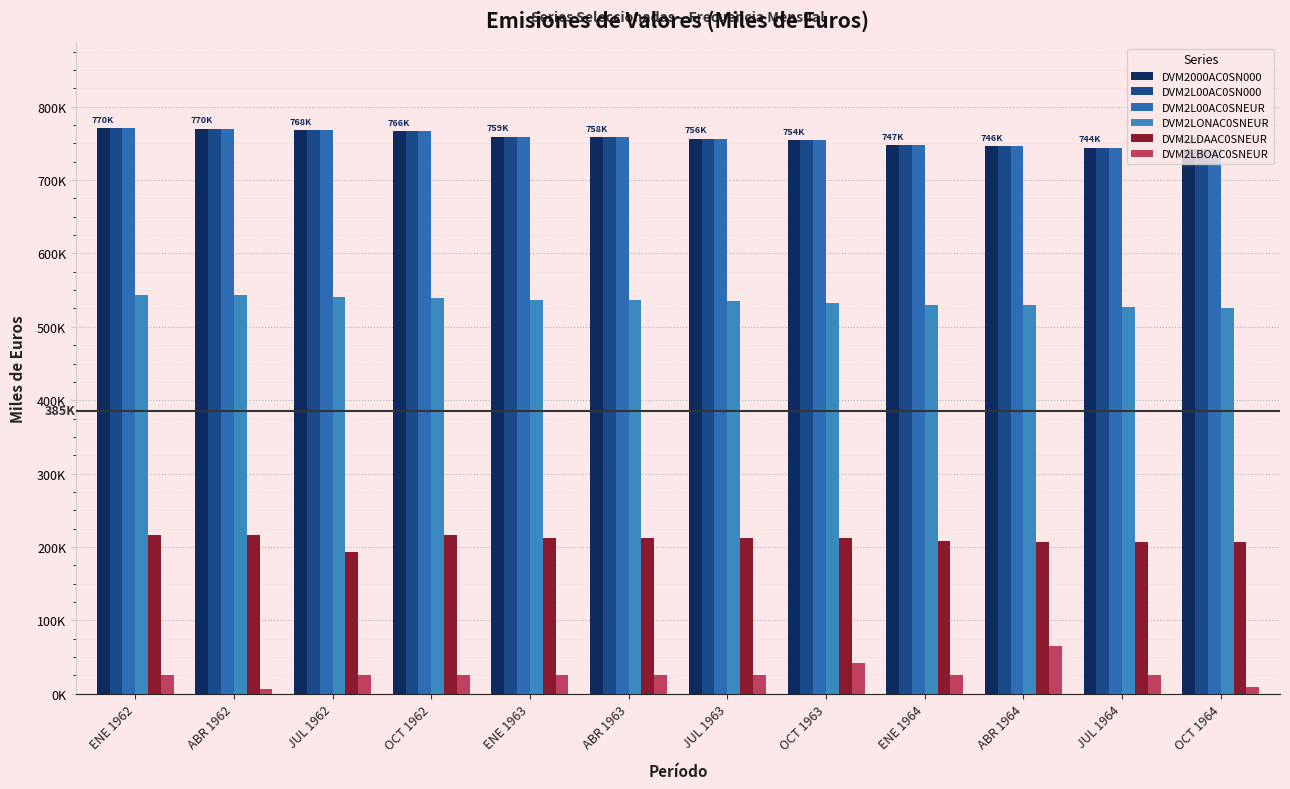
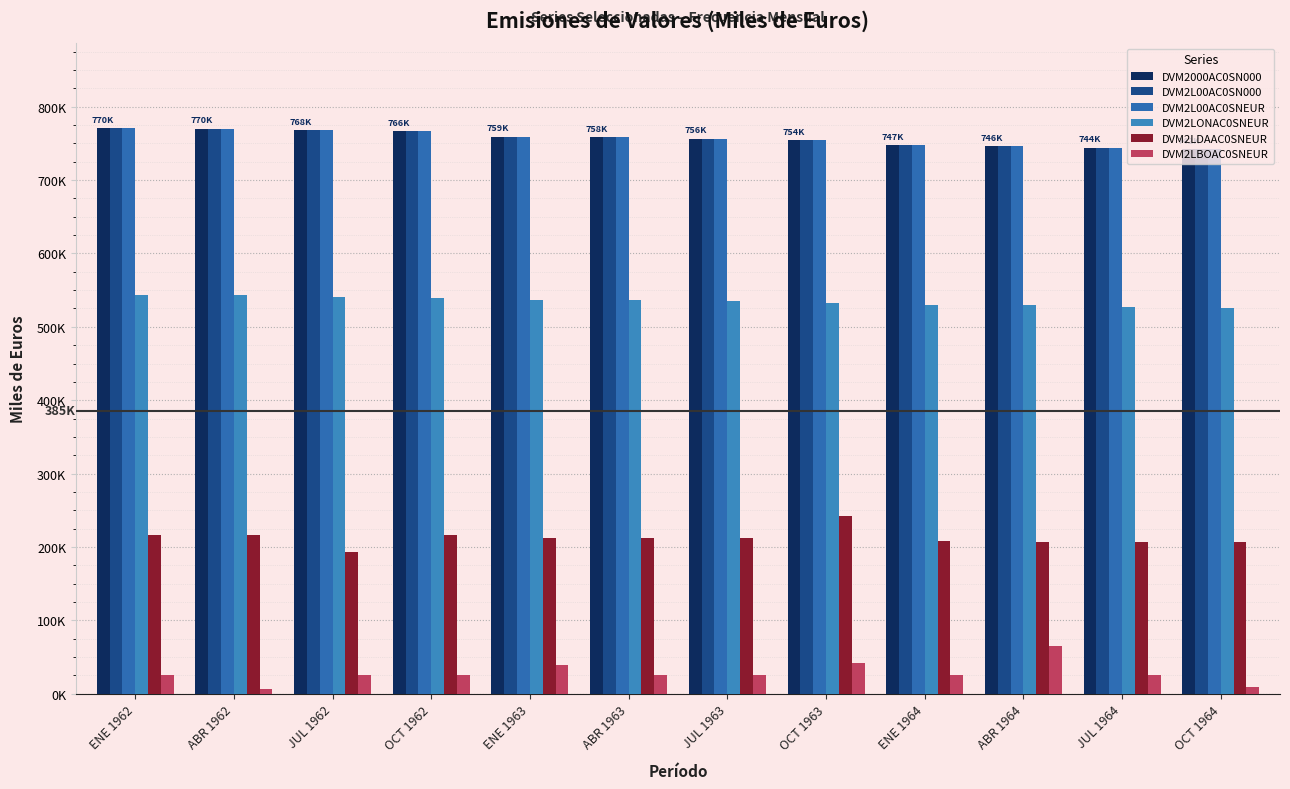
  {
    "DVM2LDAAC0SNEUR": {
      "ENE 1962": 220000,
      "ABR 1962": 220000,
      "JUL 1962": 190000,
      "OCT 1962": 220000,
      "ENE 1963": 210000,
      "ABR 1963": 210000,
      "JUL 1963": 210000,
-     "OCT 1963": 210000,
+     "OCT 1963": 240000,
      "ENE 1964": 210000,
      "ABR 1964": 210000,
      "JUL 1964": 210000,
      "OCT 1964": 210000
    },
    "DVM2LBOAC0SNEUR": {
      "ENE 1962": 30000,
      "ABR 1962": 10000,
      "JUL 1962": 30000,
      "OCT 1962": 30000,
-     "ENE 1963": 30000,
+     "ENE 1963": 40000,
      "ABR 1963": 30000,
      "JUL 1963": 30000,
      "OCT 1963": 40000,
      "ENE 1964": 30000,
      "ABR 1964": 60000,
      "JUL 1964": 30000,
      "OCT 1964": 10000
    }
  }
